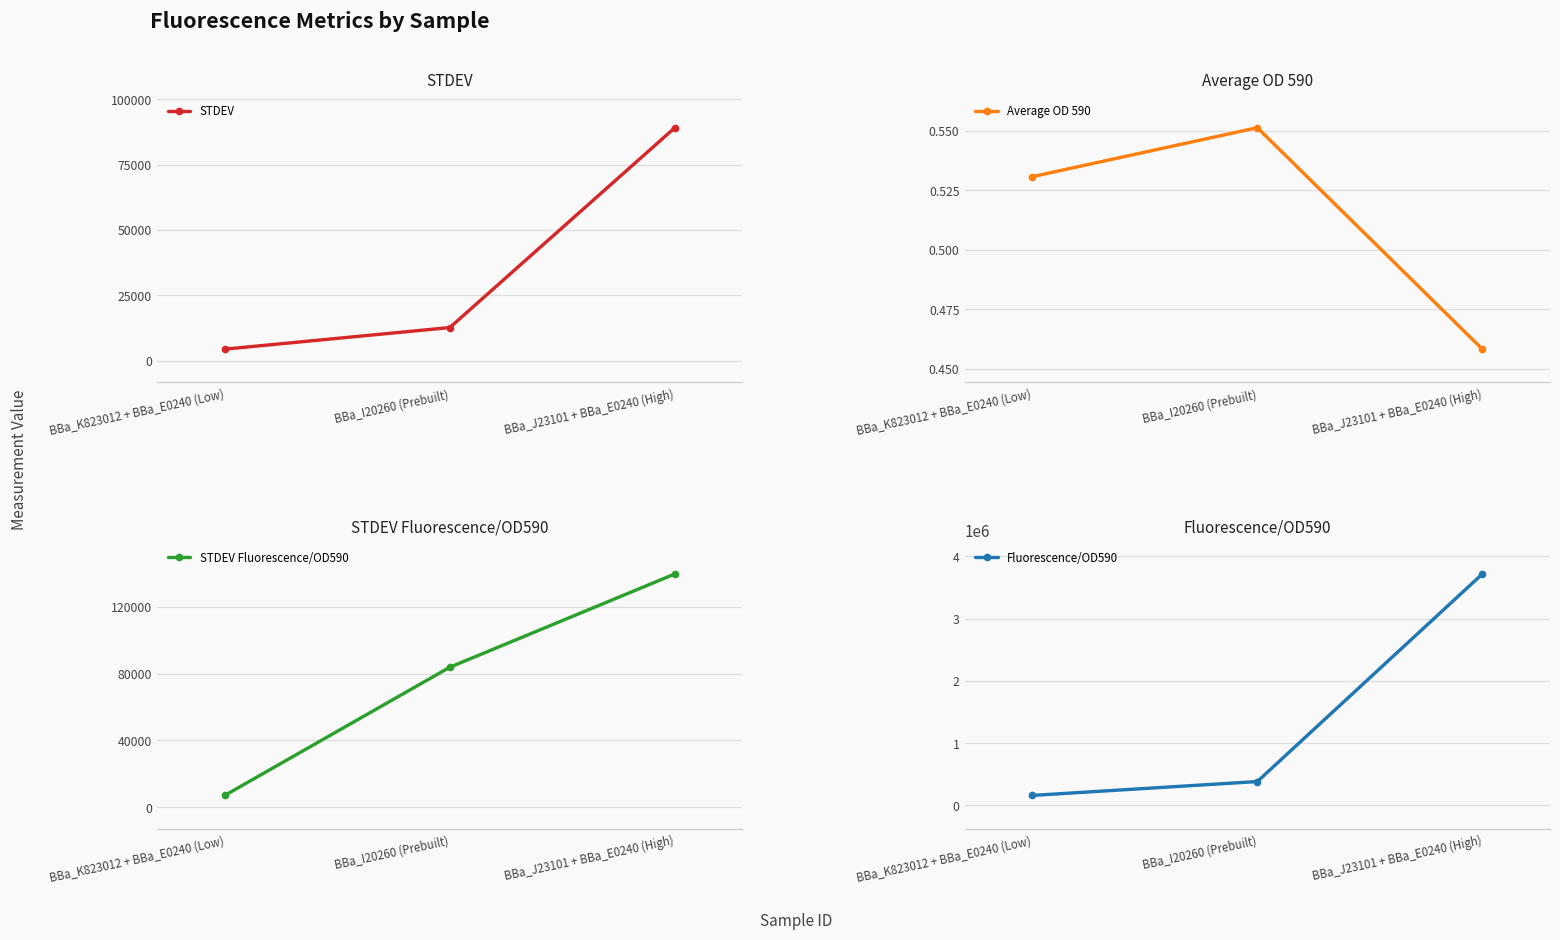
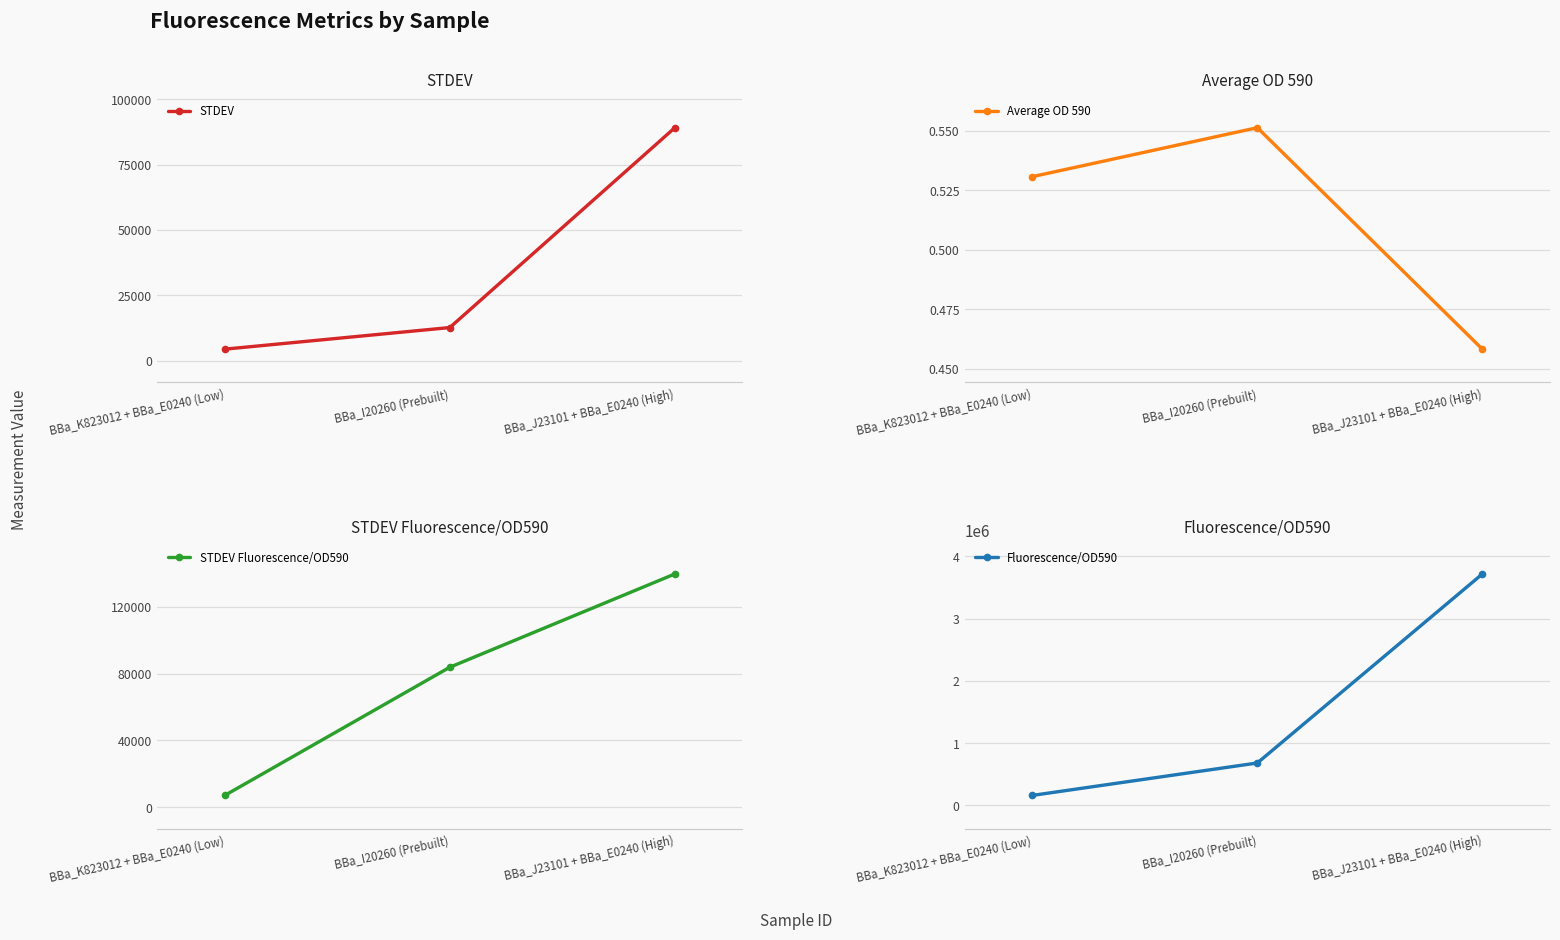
  {
    "STDEV": {
      "BBa_K823012 + BBa_E0240 (Low)": 4000,
      "BBa_I20260 (Prebuilt)": 13000,
      "BBa_J23101 + BBa_E0240 (High)": 89000
    },
    "Average OD 590": {
      "BBa_K823012 + BBa_E0240 (Low)": 0.531,
      "BBa_I20260 (Prebuilt)": 0.551,
      "BBa_J23101 + BBa_E0240 (High)": 0.458
    },
    "STDEV Fluorescence/OD590": {
      "BBa_K823012 + BBa_E0240 (Low)": 7000,
      "BBa_I20260 (Prebuilt)": 84000,
      "BBa_J23101 + BBa_E0240 (High)": 140000
    },
    "Fluorescence/OD590": {
      "BBa_K823012 + BBa_E0240 (Low)": 200000,
-     "BBa_I20260 (Prebuilt)": 400000,
+     "BBa_I20260 (Prebuilt)": 700000,
      "BBa_J23101 + BBa_E0240 (High)": 3700000
    }
  }
